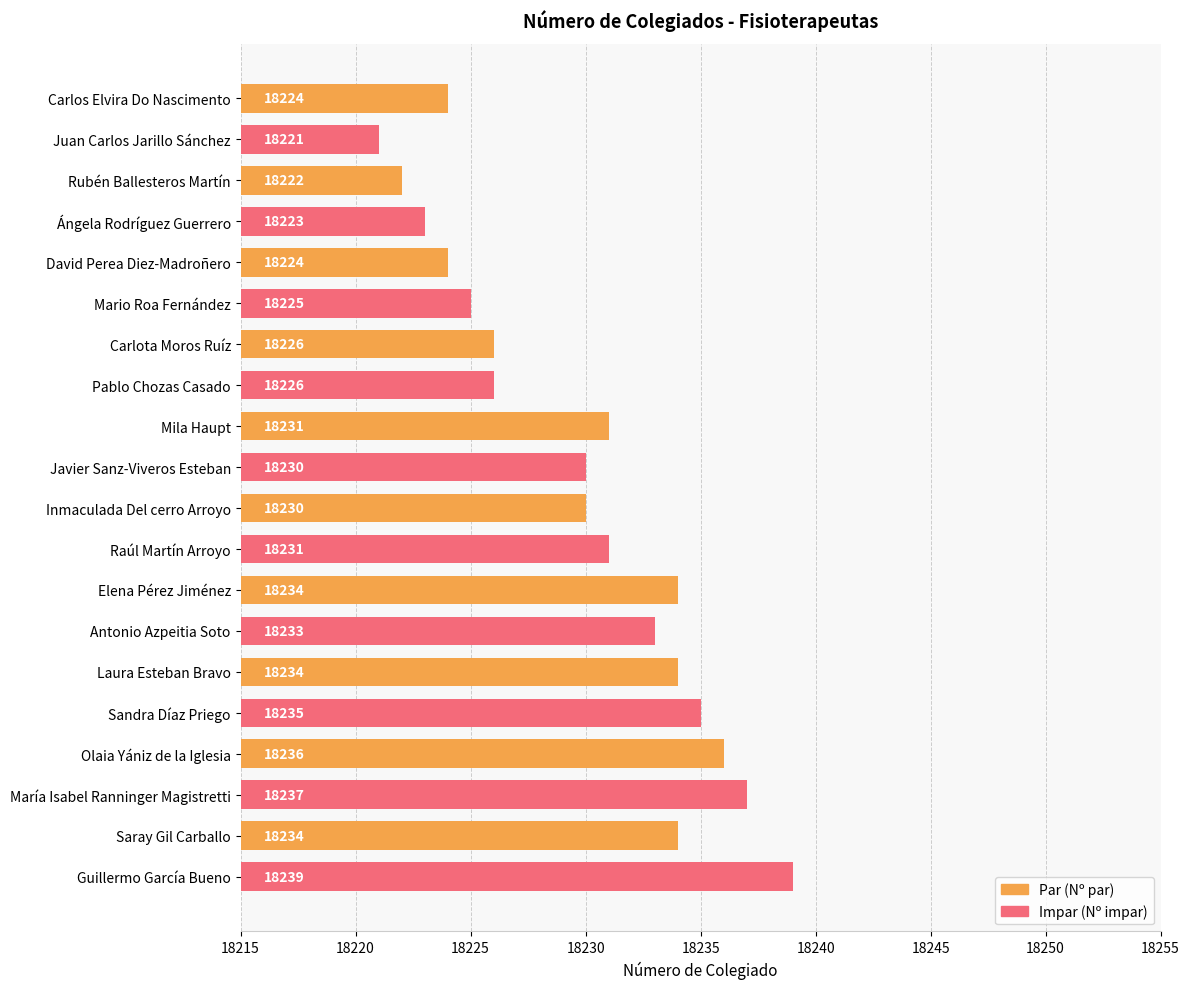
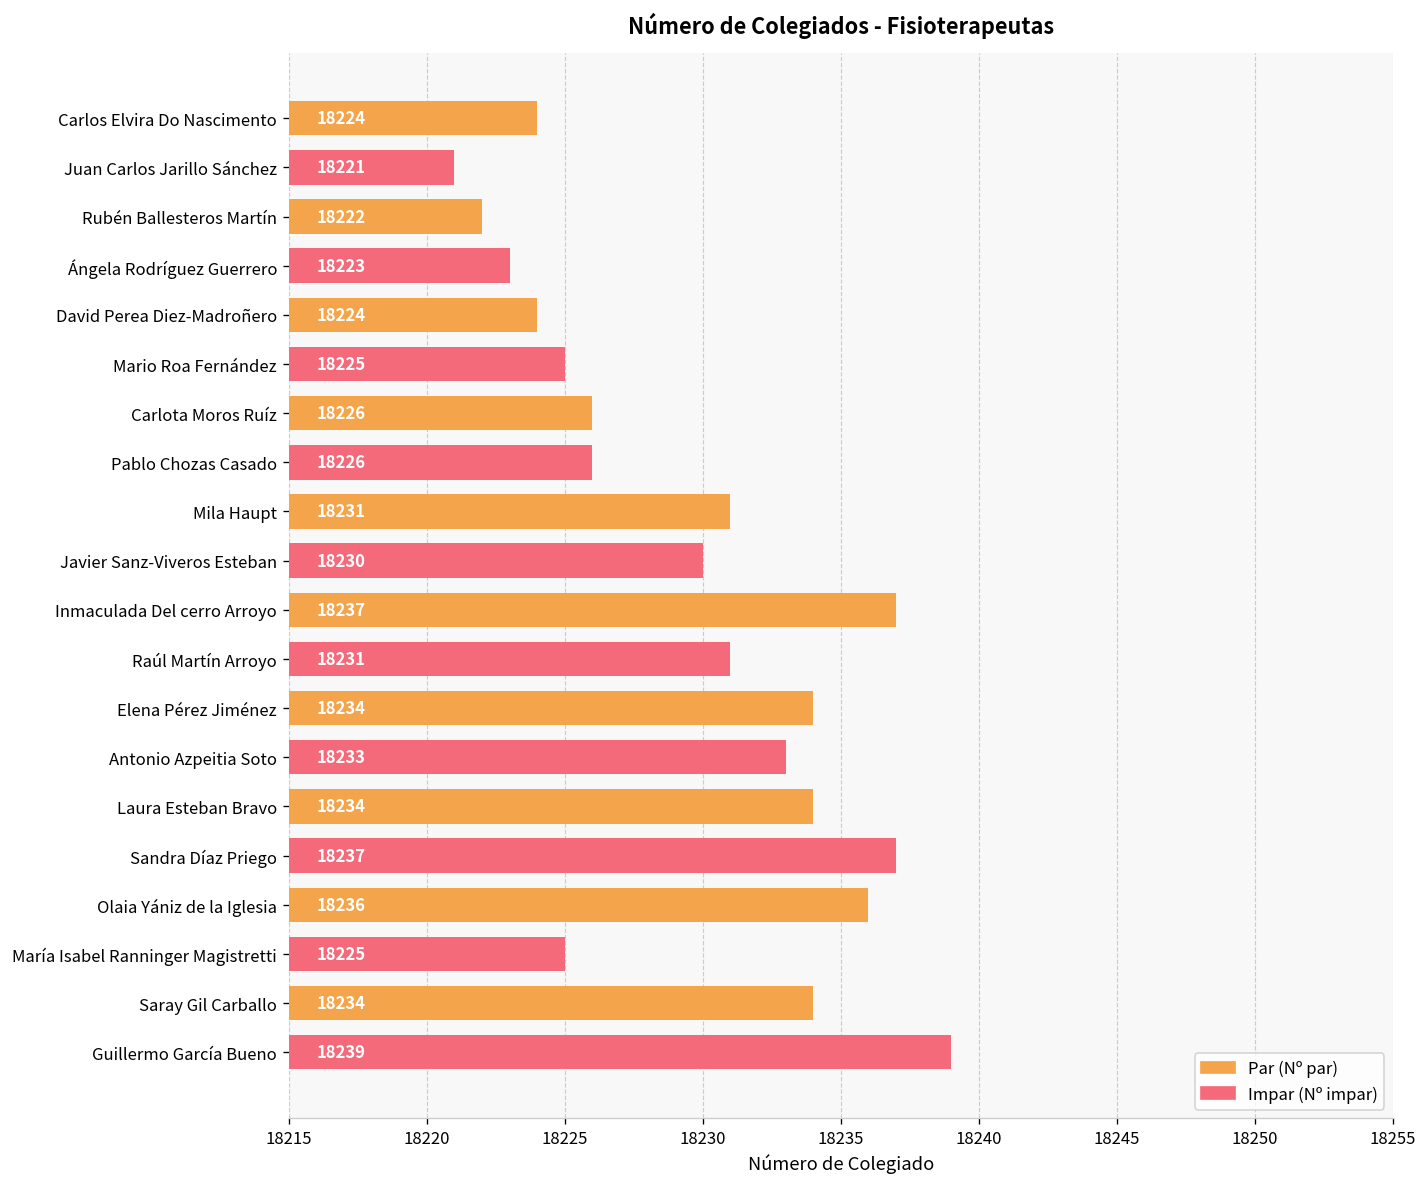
  {
    "Carlos Elvira Do Nascimento": 18224,
    "Juan Carlos Jarillo Sánchez": 18221,
    "Rubén Ballesteros Martín": 18222,
    "Ángela Rodríguez Guerrero": 18223,
    "David Perea Diez-Madroñero": 18224,
    "Mario Roa Fernández": 18225,
    "Carlota Moros Ruíz": 18226,
    "Pablo Chozas Casado": 18226,
    "Mila Haupt": 18231,
    "Javier Sanz-Viveros Esteban": 18230,
-   "Inmaculada Del cerro Arroyo": 18230,
+   "Inmaculada Del cerro Arroyo": 18237,
    "Raúl Martín Arroyo": 18231,
    "Elena Pérez Jiménez": 18234,
    "Antonio Azpeitia Soto": 18233,
    "Laura Esteban Bravo": 18234,
-   "Sandra Díaz Priego": 18235,
+   "Sandra Díaz Priego": 18237,
    "Olaia Yániz de la Iglesia": 18236,
-   "María Isabel Ranninger Magistretti": 18237,
+   "María Isabel Ranninger Magistretti": 18225,
    "Saray Gil Carballo": 18234,
    "Guillermo García Bueno": 18239
  }
